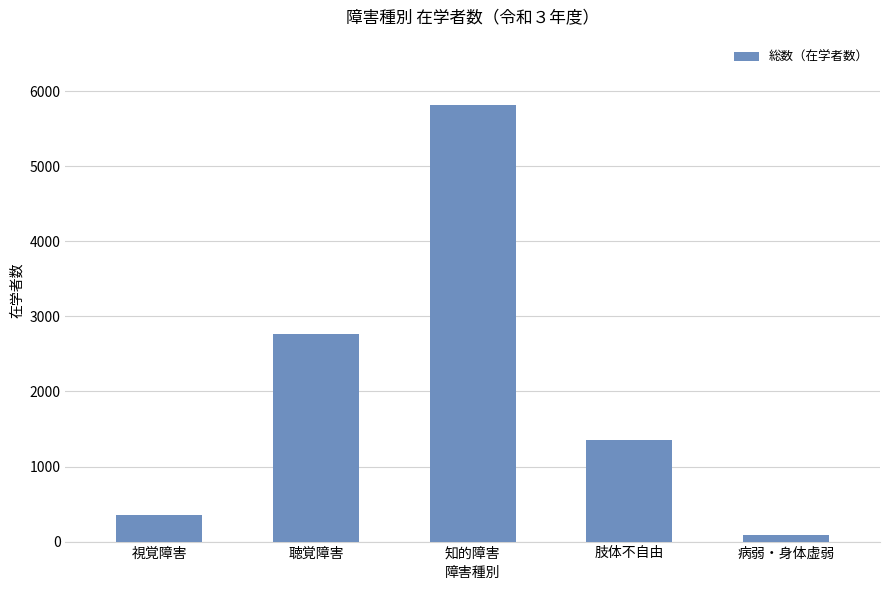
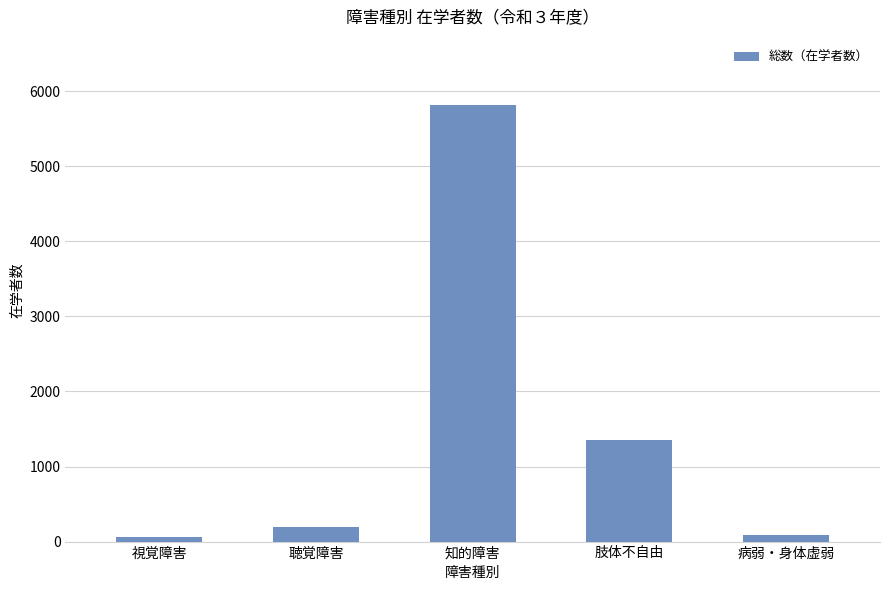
  {
-   "視覚障害": 400,
-   "聴覚障害": 2800,
+   "視覚障害": 100,
+   "聴覚障害": 200,
    "知的障害": 5800,
    "肢体不自由": 1400,
    "病弱・身体虚弱": 100
  }
